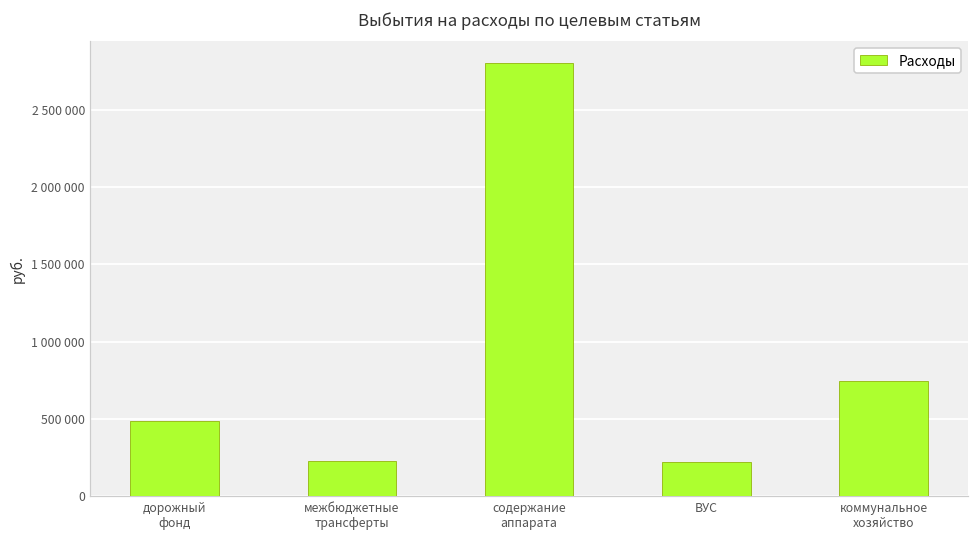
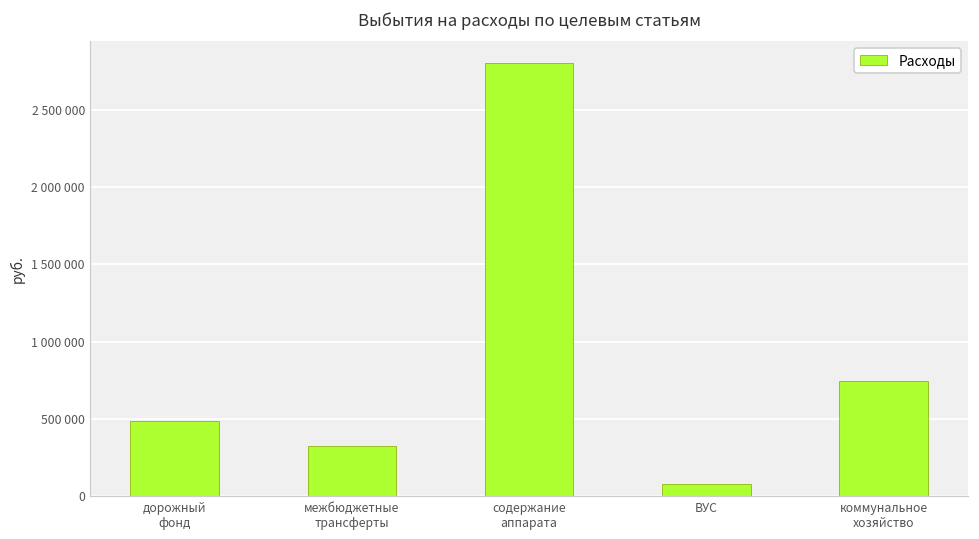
  {
    "дорожный фонд": 490000,
-   "межбюджетные трансферты": 230000,
+   "межбюджетные трансферты": 330000,
    "содержание аппарата": 2800000,
-   "ВУС": 220000,
+   "ВУС": 80000,
    "коммунальное хозяйство": 740000
  }
